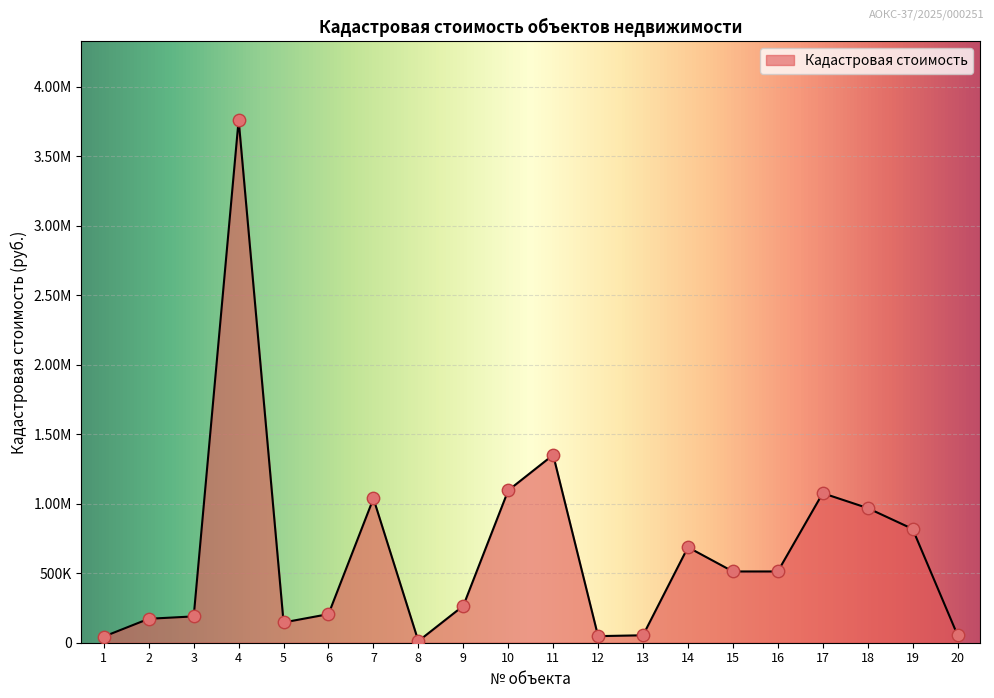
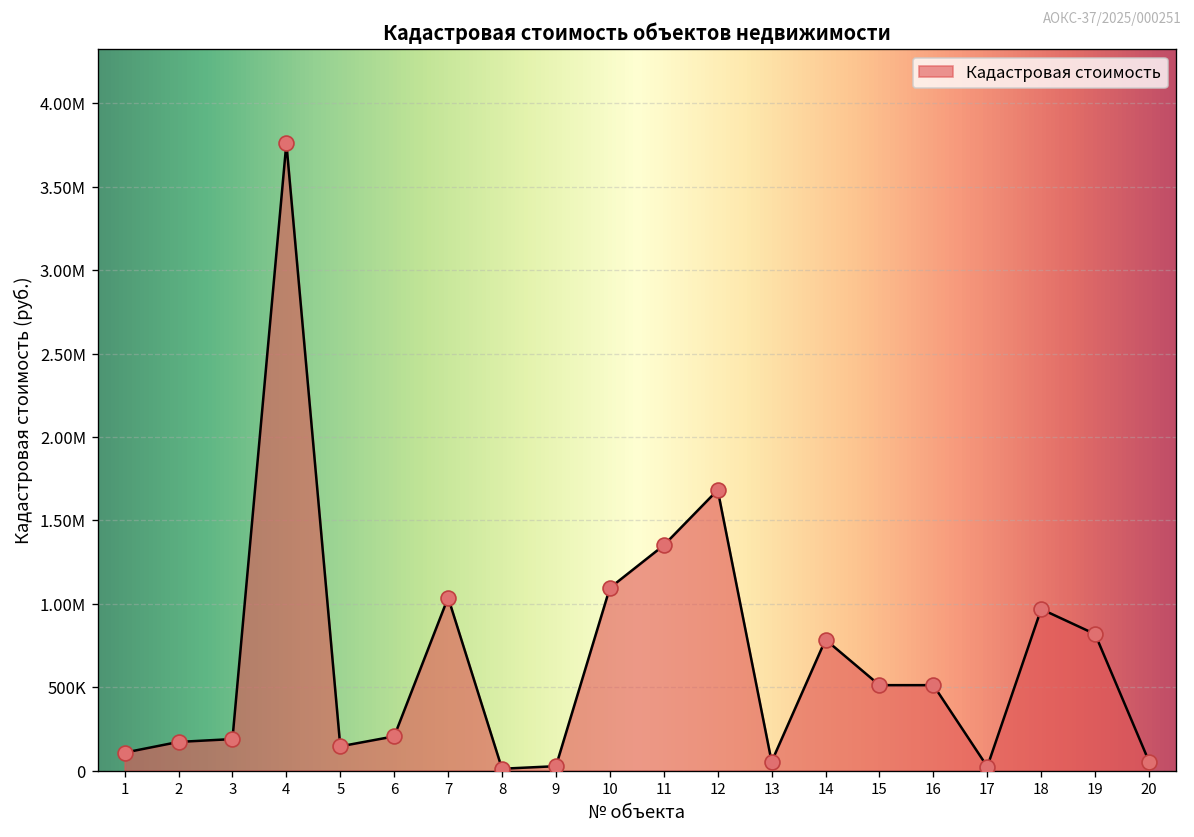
  {
-   "1": 40000,
+   "1": 110000,
    "2": 170000,
    "3": 190000,
    "4": 3760000,
    "5": 150000,
    "6": 210000,
    "7": 1040000,
    "8": 10000,
-   "9": 270000,
+   "9": 30000,
    "10": 1100000,
    "11": 1350000,
-   "12": 50000,
+   "12": 1680000,
    "13": 50000,
-   "14": 690000,
+   "14": 790000,
    "15": 510000,
    "16": 510000,
-   "17": 1080000,
+   "17": 20000,
    "18": 970000,
    "19": 820000,
    "20": 50000
  }
